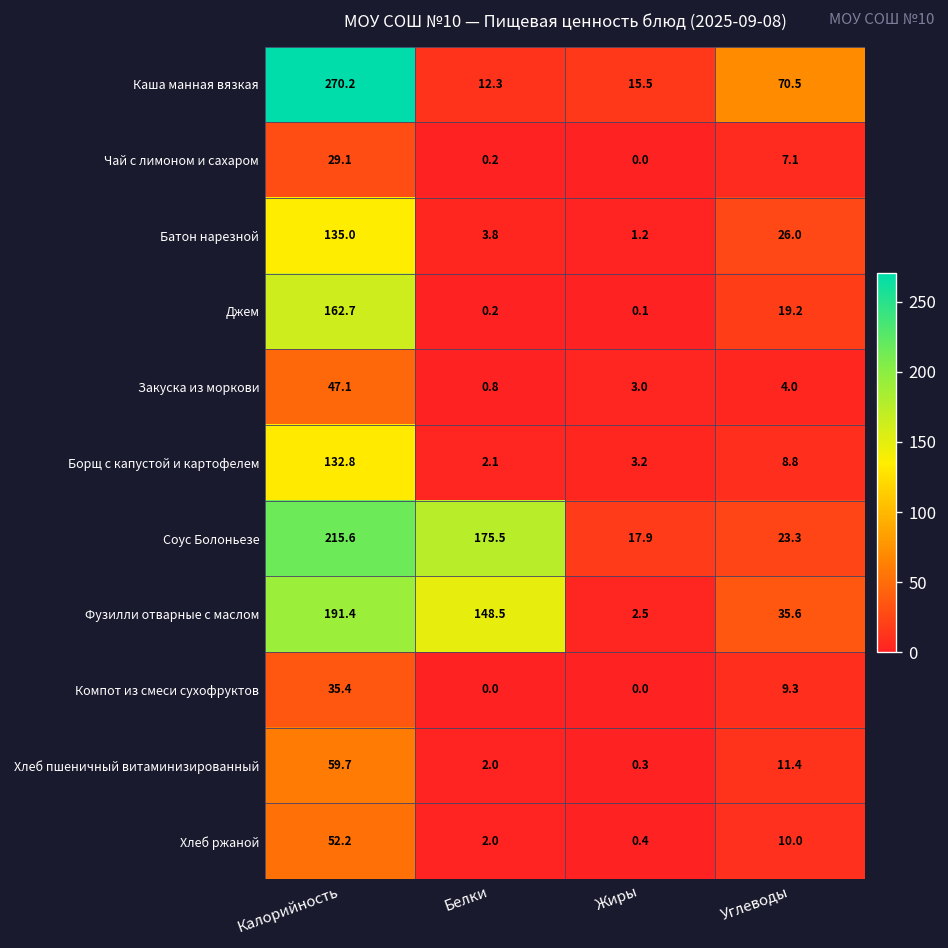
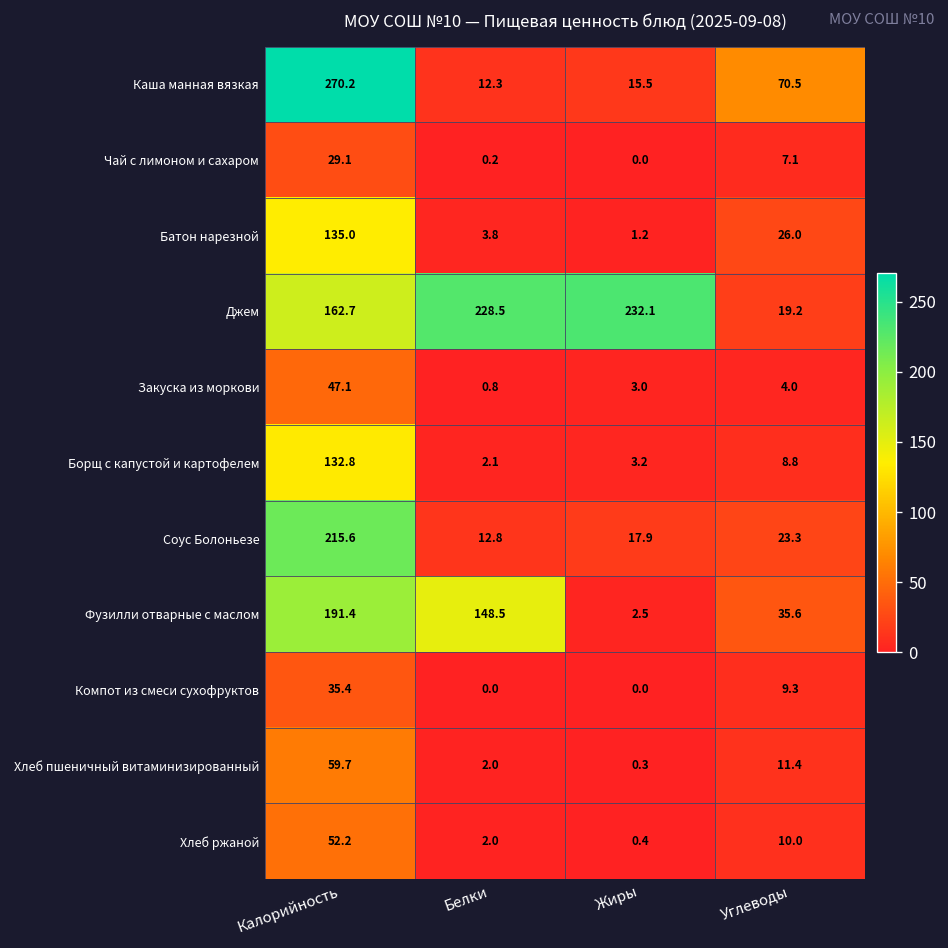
  {
    "Каша манная вязкая": {
      "Калорийность": 270.2,
      "Белки": 12.3,
      "Жиры": 15.5,
      "Углеводы": 70.5
    },
    "Чай с лимоном и сахаром": {
      "Калорийность": 29.1,
      "Белки": 0.2,
      "Жиры": 0.0,
      "Углеводы": 7.1
    },
    "Батон нарезной": {
      "Калорийность": 135.0,
      "Белки": 3.8,
      "Жиры": 1.2,
      "Углеводы": 26.0
    },
    "Джем": {
      "Калорийность": 162.7,
-     "Белки": 0.2,
-     "Жиры": 0.1,
+     "Белки": 228.5,
+     "Жиры": 232.1,
      "Углеводы": 19.2
    },
    "Закуска из моркови": {
      "Калорийность": 47.1,
      "Белки": 0.8,
      "Жиры": 3.0,
      "Углеводы": 4.0
    },
    "Борщ с капустой и картофелем": {
      "Калорийность": 132.8,
      "Белки": 2.1,
      "Жиры": 3.2,
      "Углеводы": 8.8
    },
    "Соус Болоньезе": {
      "Калорийность": 215.6,
-     "Белки": 175.5,
+     "Белки": 12.8,
      "Жиры": 17.9,
      "Углеводы": 23.3
    },
    "Фузилли отварные с маслом": {
      "Калорийность": 191.4,
      "Белки": 148.5,
      "Жиры": 2.5,
      "Углеводы": 35.6
    },
    "Компот из смеси сухофруктов": {
      "Калорийность": 35.4,
      "Белки": 0.0,
      "Жиры": 0.0,
      "Углеводы": 9.3
    },
    "Хлеб пшеничный витаминизированный": {
      "Калорийность": 59.7,
      "Белки": 2.0,
      "Жиры": 0.3,
      "Углеводы": 11.4
    },
    "Хлеб ржаной": {
      "Калорийность": 52.2,
      "Белки": 2.0,
      "Жиры": 0.4,
      "Углеводы": 10.0
    }
  }
